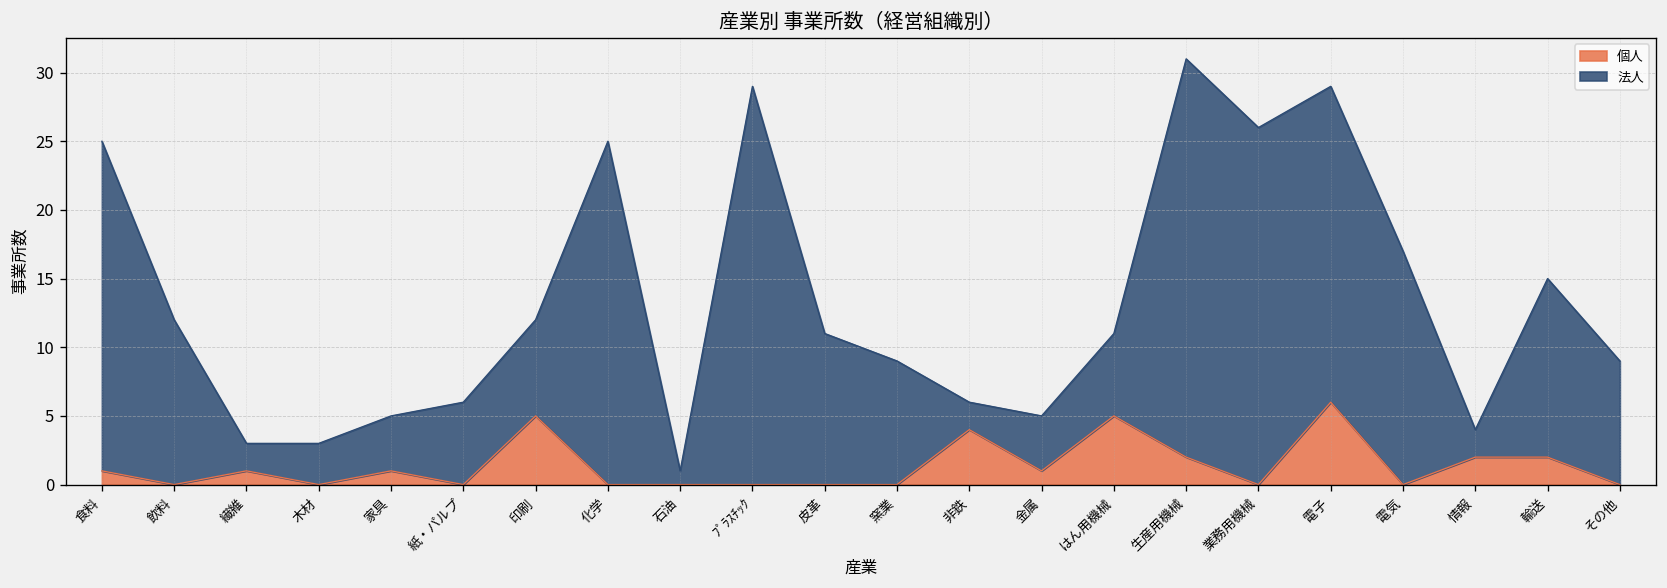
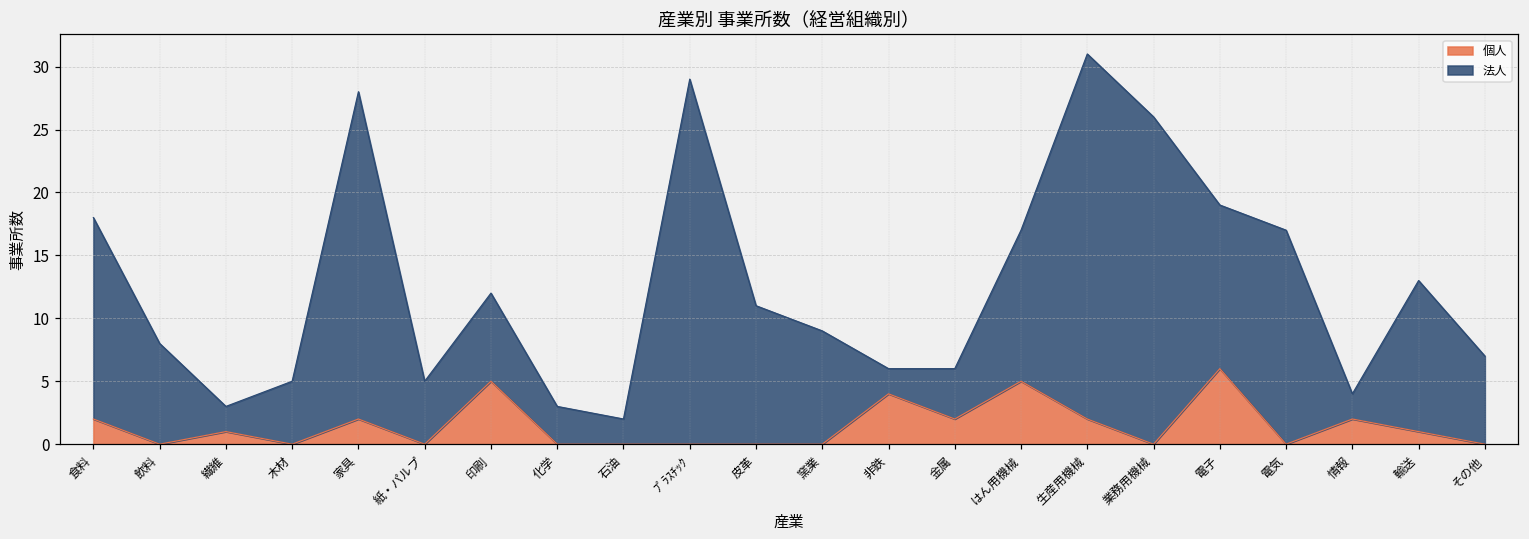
  {
    "個人": {
-     "食料": 1,
+     "食料": 2,
      "飲料": 0,
      "繊維": 1,
      "木材": 0,
-     "家具": 1,
+     "家具": 2,
      "紙・パルプ": 0,
      "印刷": 5,
      "化学": 0,
      "石油": 0,
      "ﾌﾟﾗｽﾁｯｸ": 0,
      "皮革": 0,
      "窯業": 0,
      "非鉄": 4,
-     "金属": 1,
+     "金属": 2,
      "はん用機械": 5,
      "生産用機械": 2,
      "業務用機械": 0,
      "電子": 6,
      "電気": 0,
      "情報": 2,
-     "輸送": 2,
+     "輸送": 1,
      "その他": 0
    },
    "法人": {
-     "食料": 24,
-     "飲料": 12,
+     "食料": 16,
+     "飲料": 8,
      "繊維": 2,
-     "木材": 3,
-     "家具": 4,
-     "紙・パルプ": 6,
+     "木材": 5,
+     "家具": 26,
+     "紙・パルプ": 5,
      "印刷": 7,
-     "化学": 25,
-     "石油": 1,
+     "化学": 3,
+     "石油": 2,
      "ﾌﾟﾗｽﾁｯｸ": 29,
      "皮革": 11,
      "窯業": 9,
      "非鉄": 2,
      "金属": 4,
-     "はん用機械": 6,
+     "はん用機械": 12,
      "生産用機械": 29,
      "業務用機械": 26,
-     "電子": 23,
+     "電子": 13,
      "電気": 17,
      "情報": 2,
-     "輸送": 13,
-     "その他": 9
+     "輸送": 12,
+     "その他": 7
    }
  }
